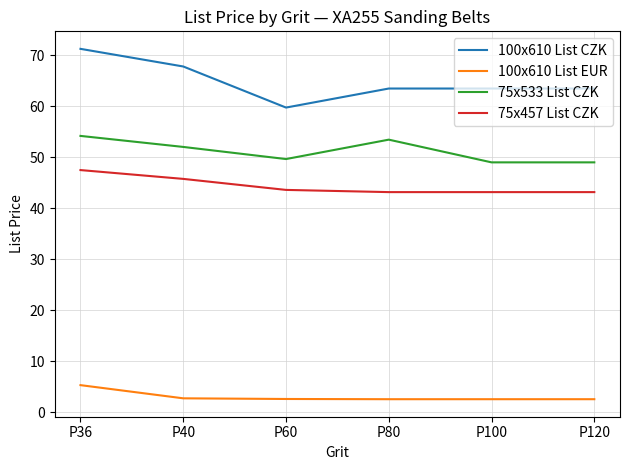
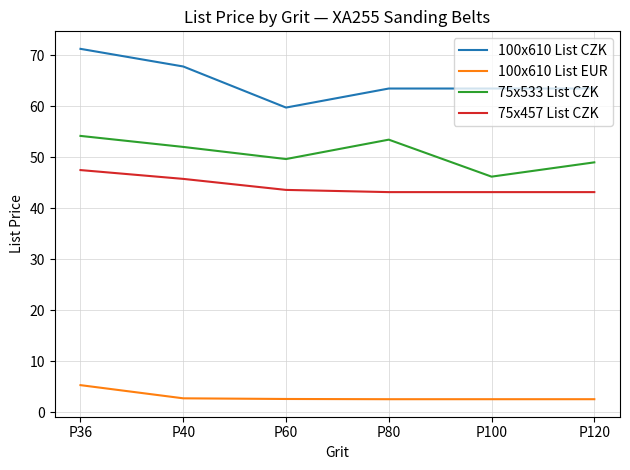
  {
    "100x610 List CZK": {
      "P36": 71,
      "P40": 68,
      "P60": 60,
      "P80": 63
    },
    "100x610 List EUR": {
      "P36": 5,
      "P40": 3,
      "P60": 3,
      "P80": 3,
      "P100": 3,
      "P120": 3
    },
    "75x533 List CZK": {
      "P36": 54,
      "P40": 52,
      "P60": 50,
      "P80": 53,
-     "P100": 49,
+     "P100": 46,
      "P120": 49
    },
    "75x457 List CZK": {
      "P36": 47,
      "P40": 46,
      "P60": 44,
      "P80": 43,
      "P100": 43,
      "P120": 43
    }
  }
